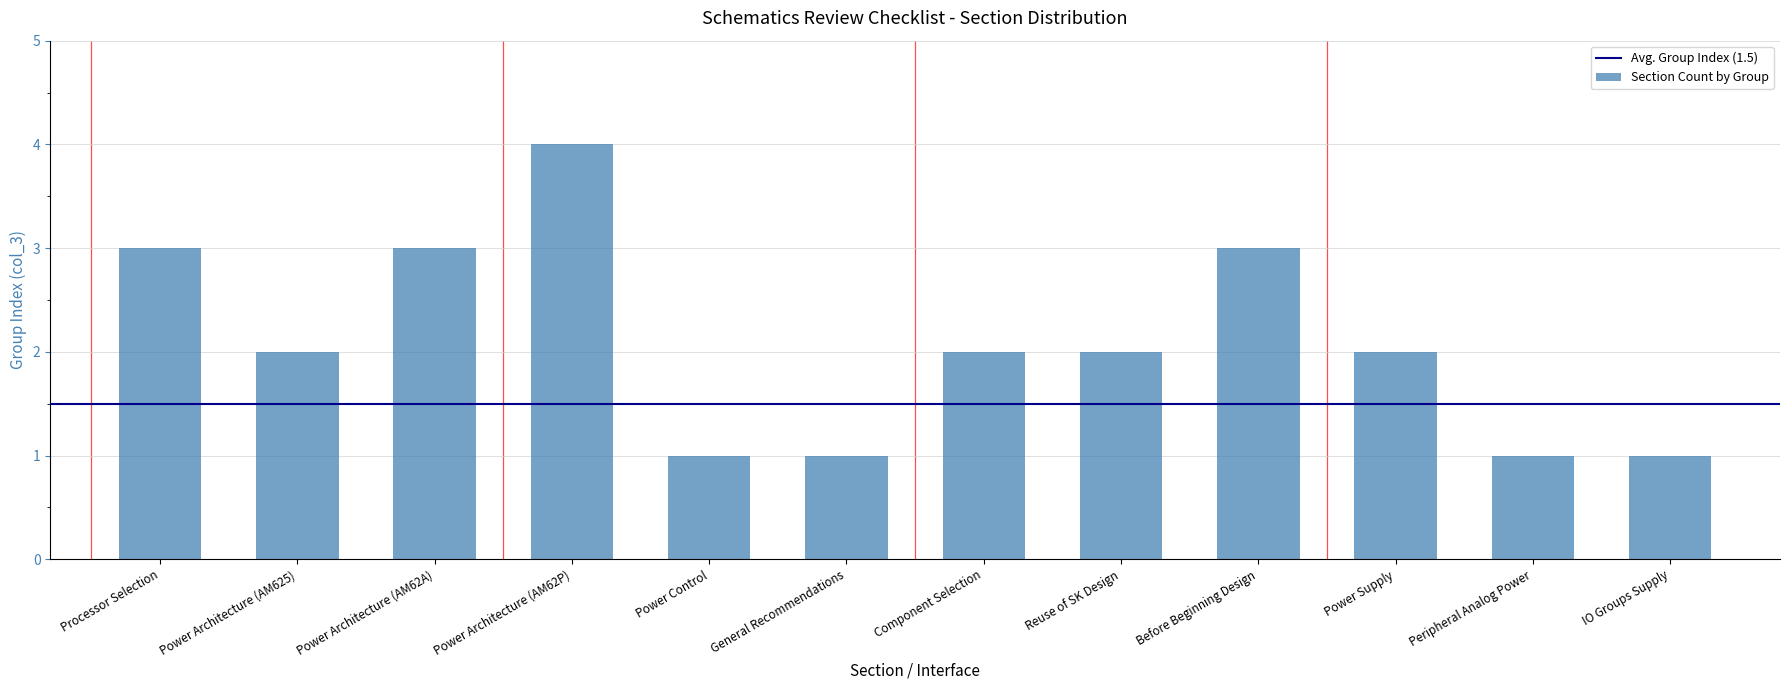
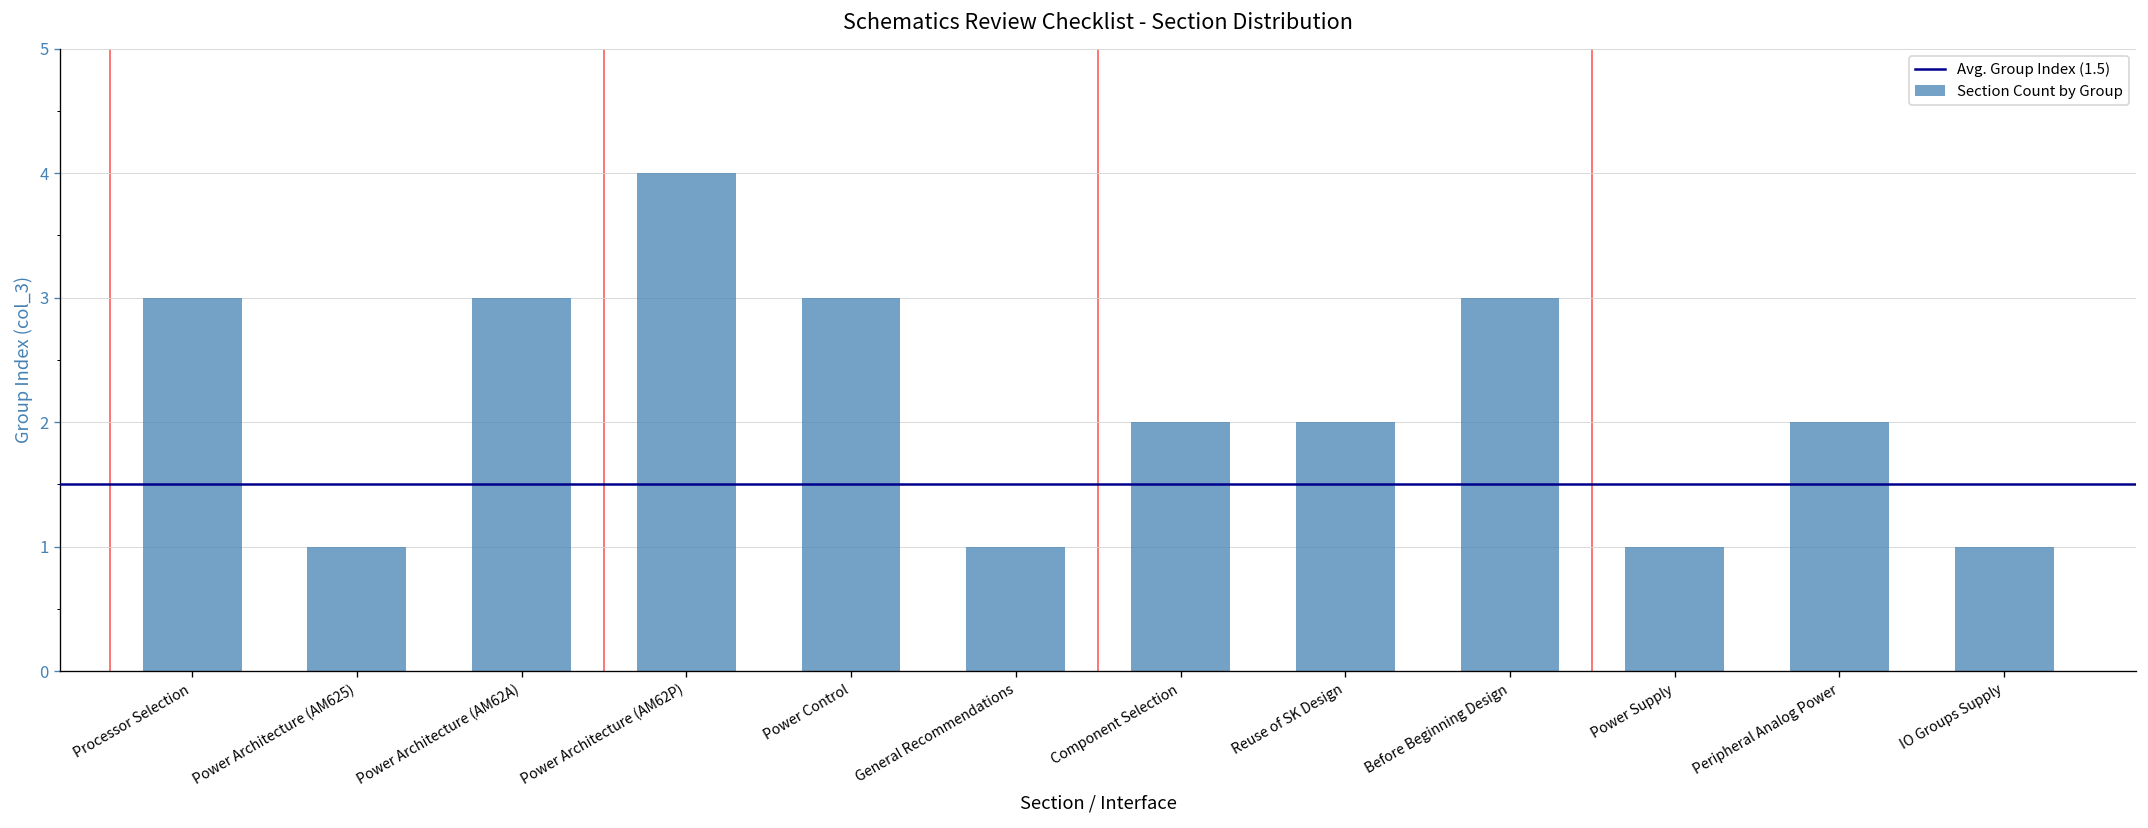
  {
    "Processor Selection": 3,
-   "Power Architecture (AM625)": 2,
+   "Power Architecture (AM625)": 1,
    "Power Architecture (AM62A)": 3,
    "Power Architecture (AM62P)": 4,
-   "Power Control": 1,
+   "Power Control": 3,
    "General Recommendations": 1,
    "Component Selection": 2,
    "Reuse of SK Design": 2,
    "Before Beginning Design": 3,
-   "Power Supply": 2,
-   "Peripheral Analog Power": 1,
+   "Power Supply": 1,
+   "Peripheral Analog Power": 2,
    "IO Groups Supply": 1
  }
